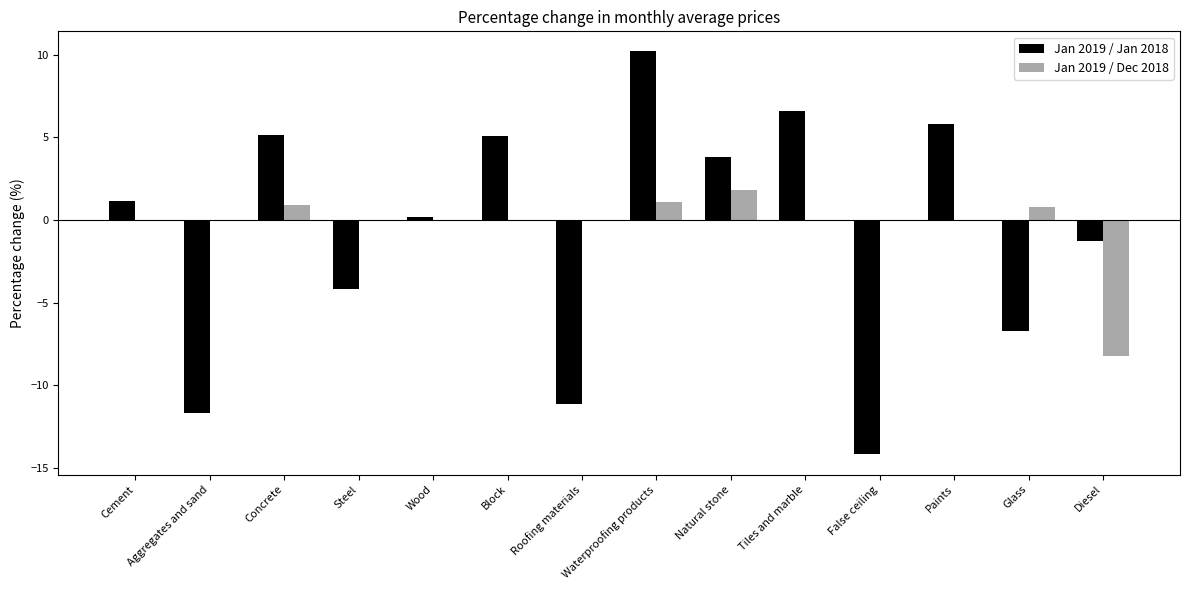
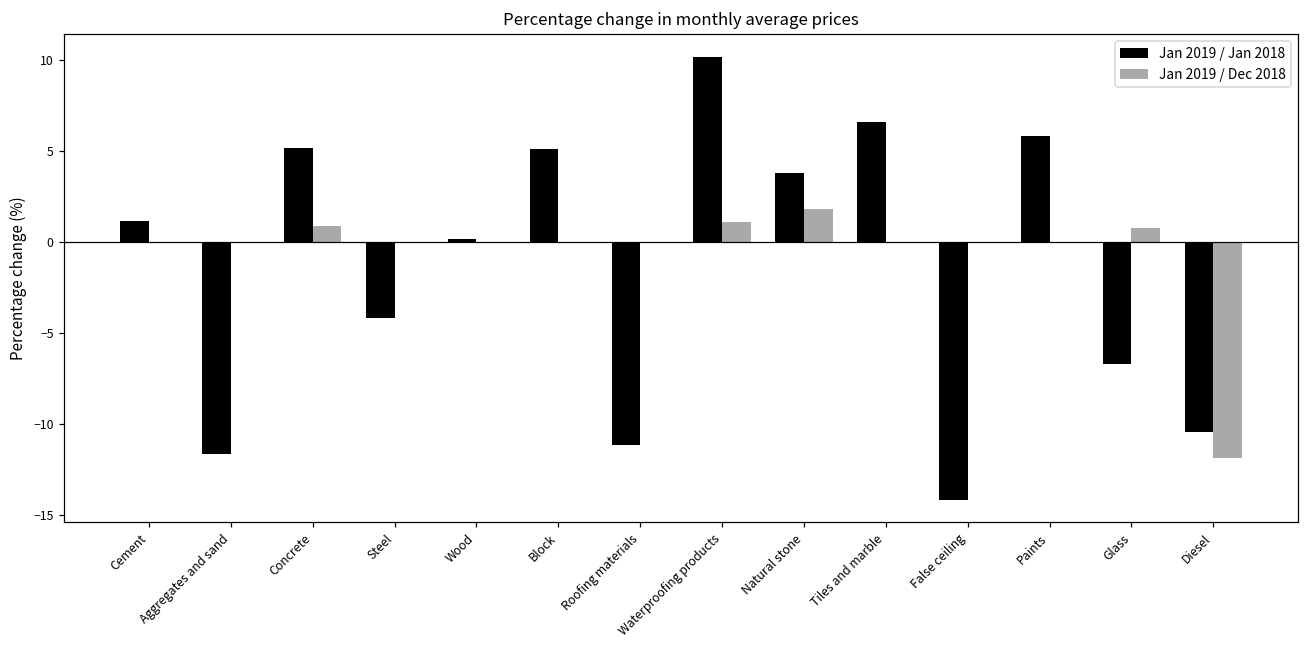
  {
    "Jan 2019 / Jan 2018": {
      "Cement": 1.2,
      "Aggregates and sand": -11.7,
      "Concrete": 5.2,
      "Steel": -4.2,
      "Wood": 0.2,
      "Block": 5.1,
      "Roofing materials": -11.1,
      "Waterproofing products": 10.2,
      "Natural stone": 3.8,
      "Tiles and marble": 6.6,
      "False ceiling": -14.2,
      "Paints": 5.8,
      "Glass": -6.7,
-     "Diesel": -1.3
+     "Diesel": -10.5
    },
    "Jan 2019 / Dec 2018": {
      "Cement": 0.0,
      "Aggregates and sand": 0.0,
      "Concrete": 0.9,
      "Steel": 0.0,
      "Wood": 0.0,
      "Block": 0.0,
      "Roofing materials": 0.0,
      "Waterproofing products": 1.1,
      "Natural stone": 1.8,
      "Tiles and marble": 0.0,
      "False ceiling": 0.0,
      "Paints": 0.0,
      "Glass": 0.8,
-     "Diesel": -8.2
+     "Diesel": -11.9
    }
  }
